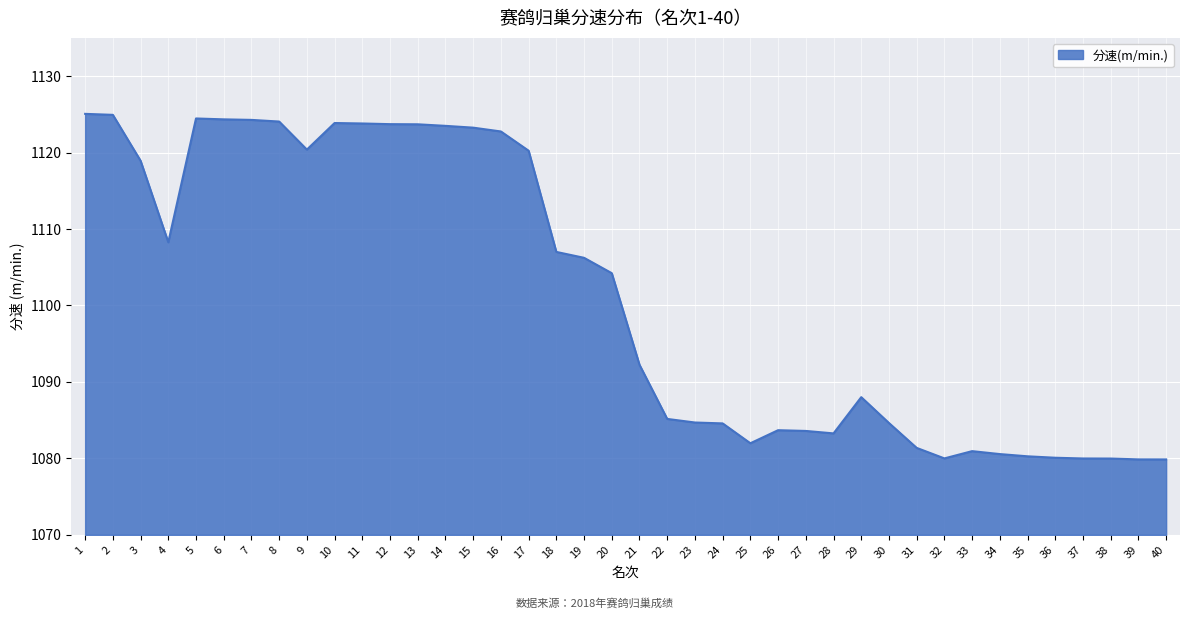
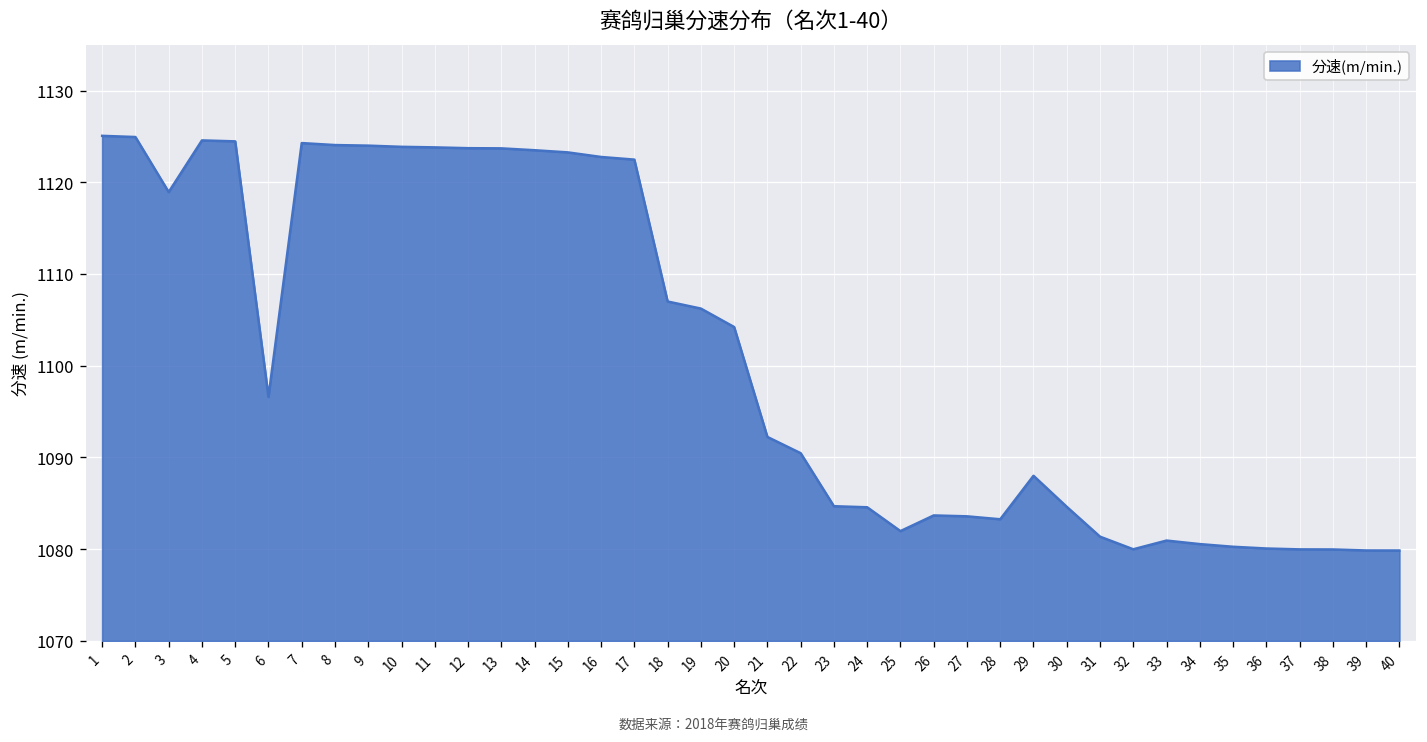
  {
    "1": 1125,
    "2": 1125,
    "3": 1119,
-   "4": 1108,
+   "4": 1125,
    "5": 1124,
-   "6": 1124,
+   "6": 1097,
    "7": 1124,
    "8": 1124,
-   "9": 1120,
+   "9": 1124,
    "10": 1124,
    "11": 1124,
    "12": 1124,
    "13": 1124,
    "14": 1123,
    "15": 1123,
    "16": 1123,
-   "17": 1120,
+   "17": 1122,
    "18": 1107,
    "19": 1106,
    "20": 1104,
    "21": 1092,
-   "22": 1085,
+   "22": 1090,
    "23": 1085,
    "24": 1085,
    "25": 1082,
    "26": 1084,
    "27": 1084,
    "28": 1083,
    "29": 1088,
    "30": 1085,
    "31": 1081,
    "32": 1080,
    "33": 1081,
    "34": 1081,
    "35": 1080,
    "36": 1080,
    "37": 1080,
    "38": 1080,
    "39": 1080,
    "40": 1080
  }
